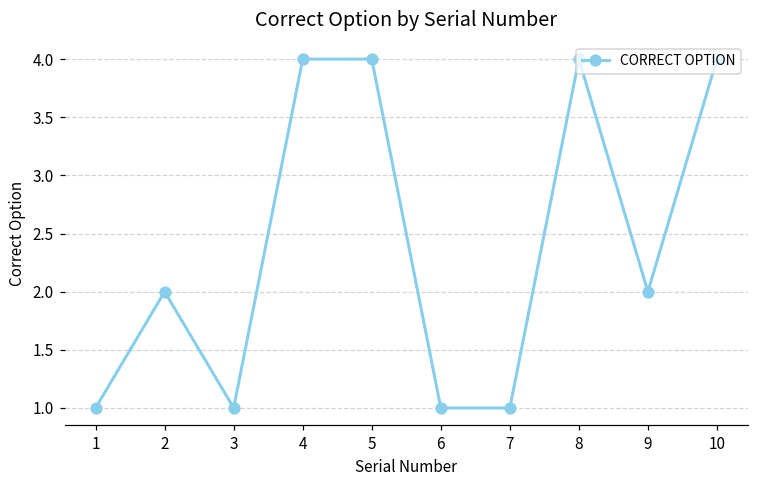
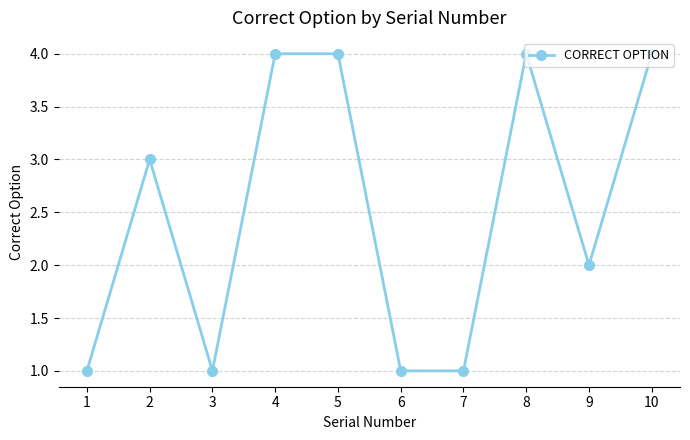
  {
    "1": 1,
-   "2": 2,
+   "2": 3,
    "3": 1,
    "4": 4,
    "5": 4,
    "6": 1,
    "7": 1,
    "9": 2
  }
